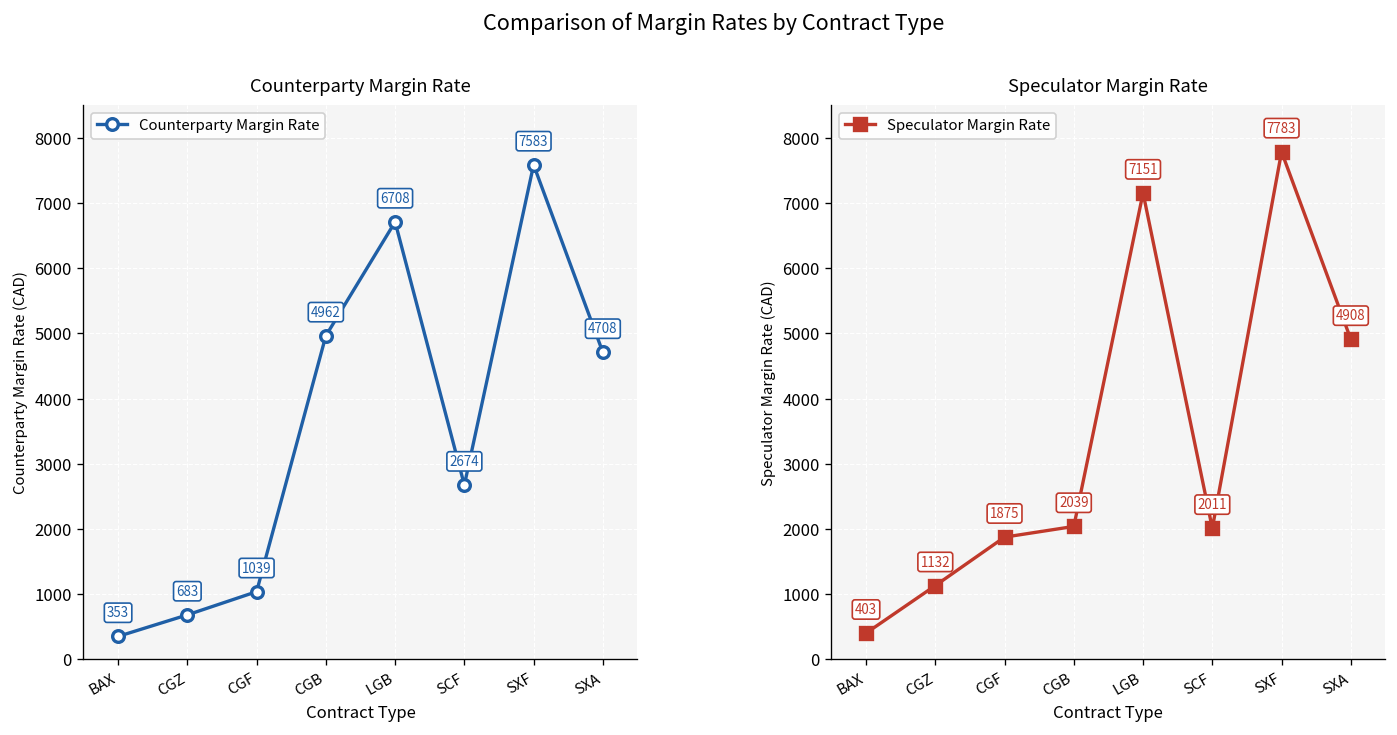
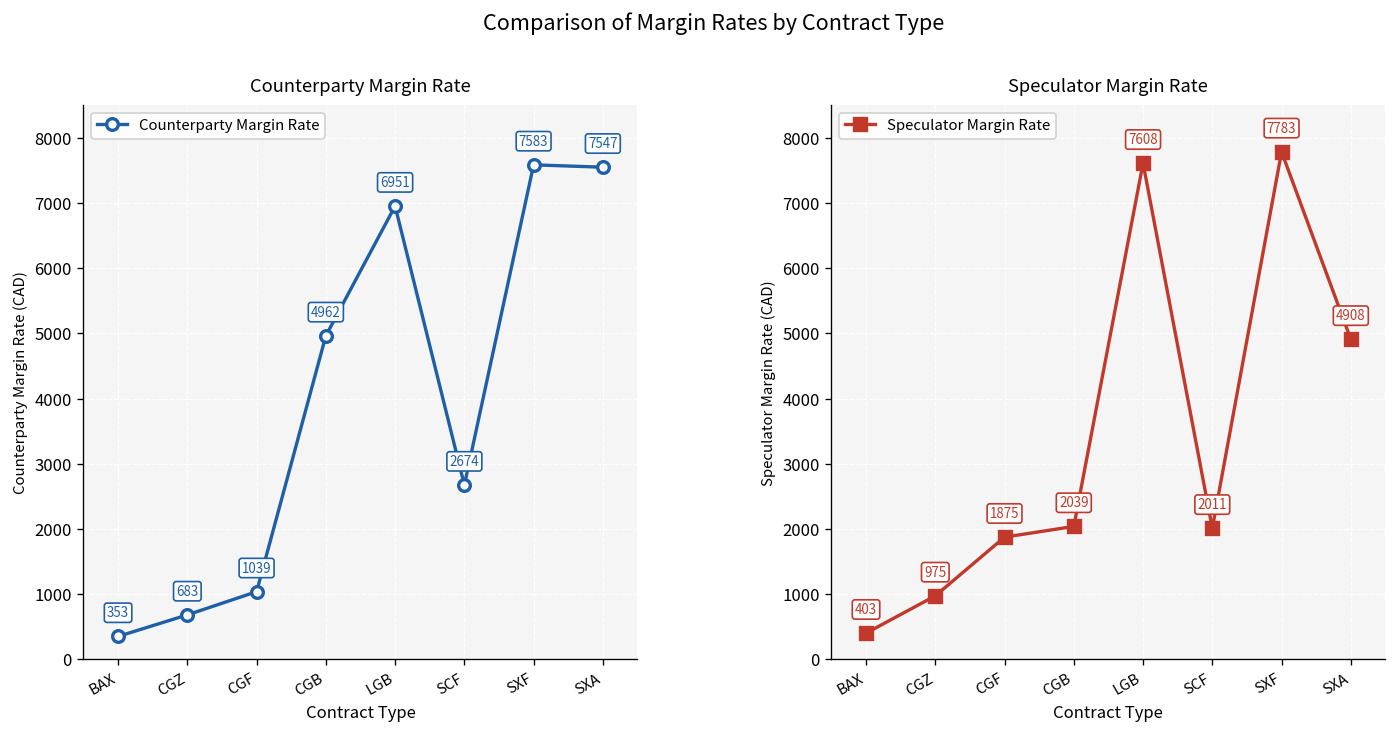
  {
    "Counterparty Margin Rate": {
-     "LGB": 6708,
-     "SXA": 4708
+     "LGB": 6951,
+     "SXA": 7547
    },
    "Speculator Margin Rate": {
-     "CGZ": 1132,
-     "LGB": 7151
+     "CGZ": 975,
+     "LGB": 7608
    }
  }
